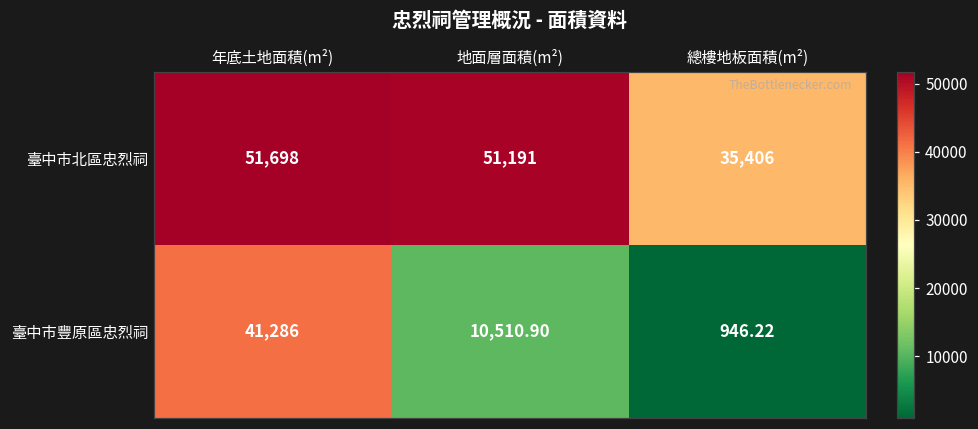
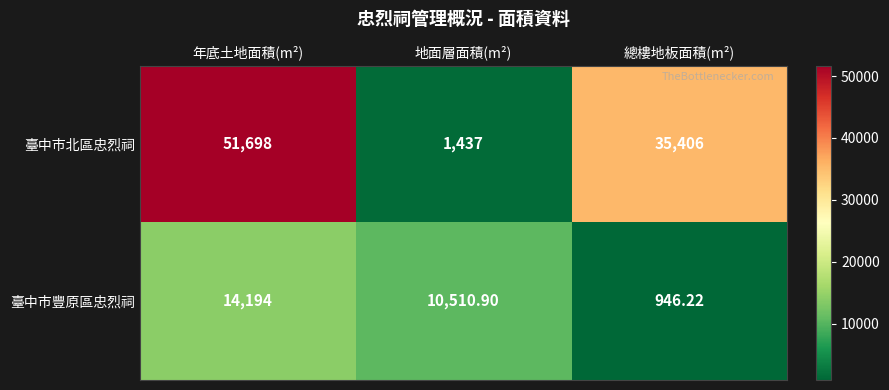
  {
    "臺中市北區忠烈祠": {
      "年底土地面積(m²)": "51,698",
-     "地面層面積(m²)": "51,191"
+     "地面層面積(m²)": "1,437"
    },
    "臺中市豐原區忠烈祠": {
-     "年底土地面積(m²)": "41,286",
+     "年底土地面積(m²)": "14,194",
      "地面層面積(m²)": "10,510.90",
      "總樓地板面積(m²)": "946.22"
    }
  }
